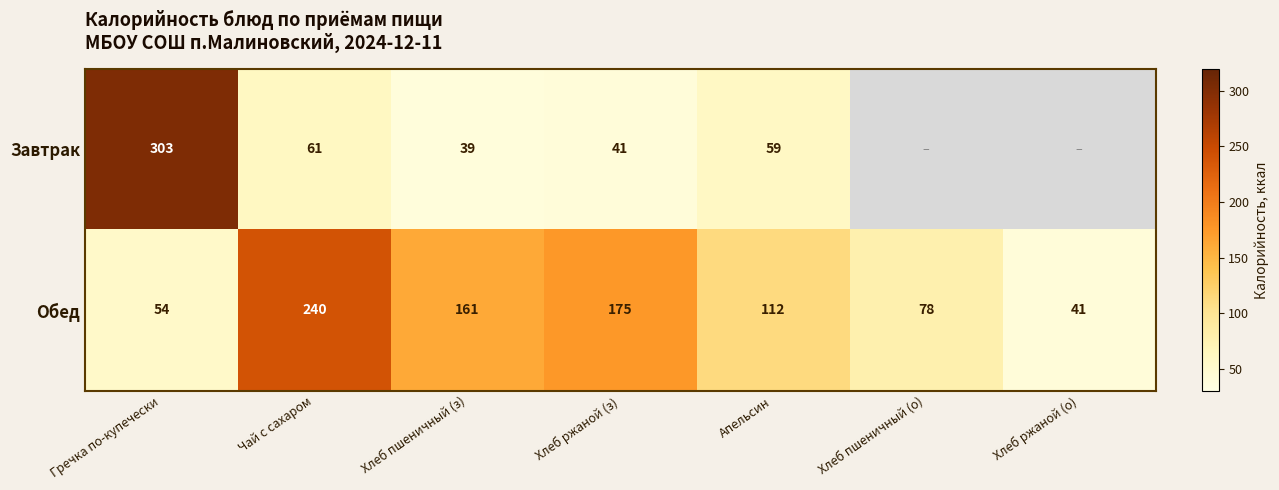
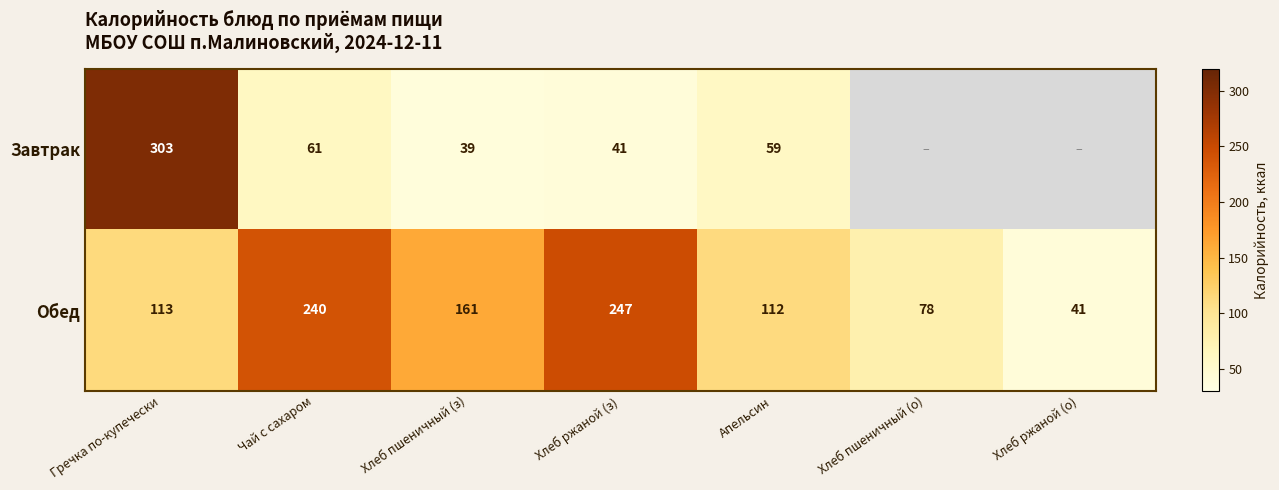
  {
    "Завтрак": {
      "Гречка по-купечески": 303,
      "Чай с сахаром": 61,
      "Хлеб пшеничный (з)": 39,
      "Хлеб ржаной (з)": 41,
      "Апельсин": 59
    },
    "Обед": {
-     "Гречка по-купечески": 54,
+     "Гречка по-купечески": 113,
      "Чай с сахаром": 240,
      "Хлеб пшеничный (з)": 161,
-     "Хлеб ржаной (з)": 175,
+     "Хлеб ржаной (з)": 247,
      "Апельсин": 112,
      "Хлеб пшеничный (о)": 78,
      "Хлеб ржаной (о)": 41
    }
  }
